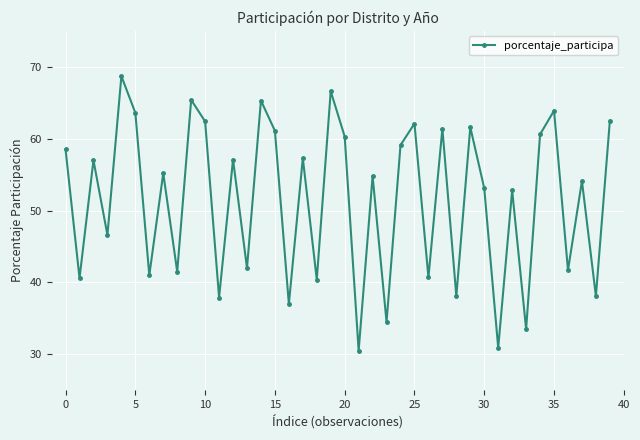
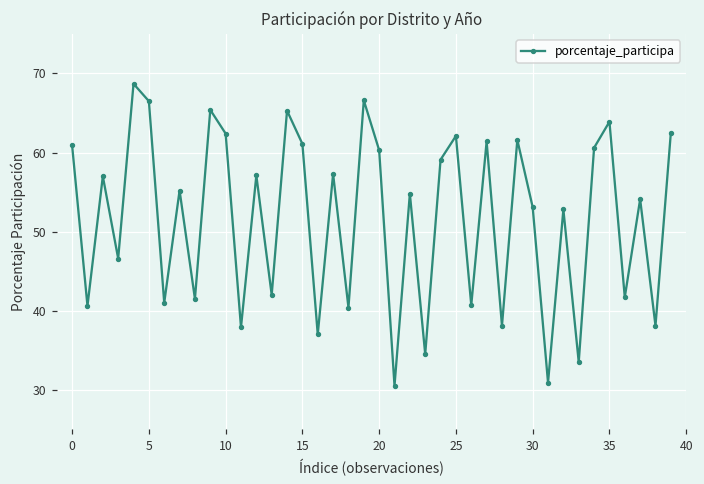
  {
-   "0": 59,
-   "5": 64,
+   "0": 61,
+   "5": 67,
    "10": 62,
    "15": 61,
    "20": 60,
    "25": 62,
    "30": 53,
    "35": 64
  }
